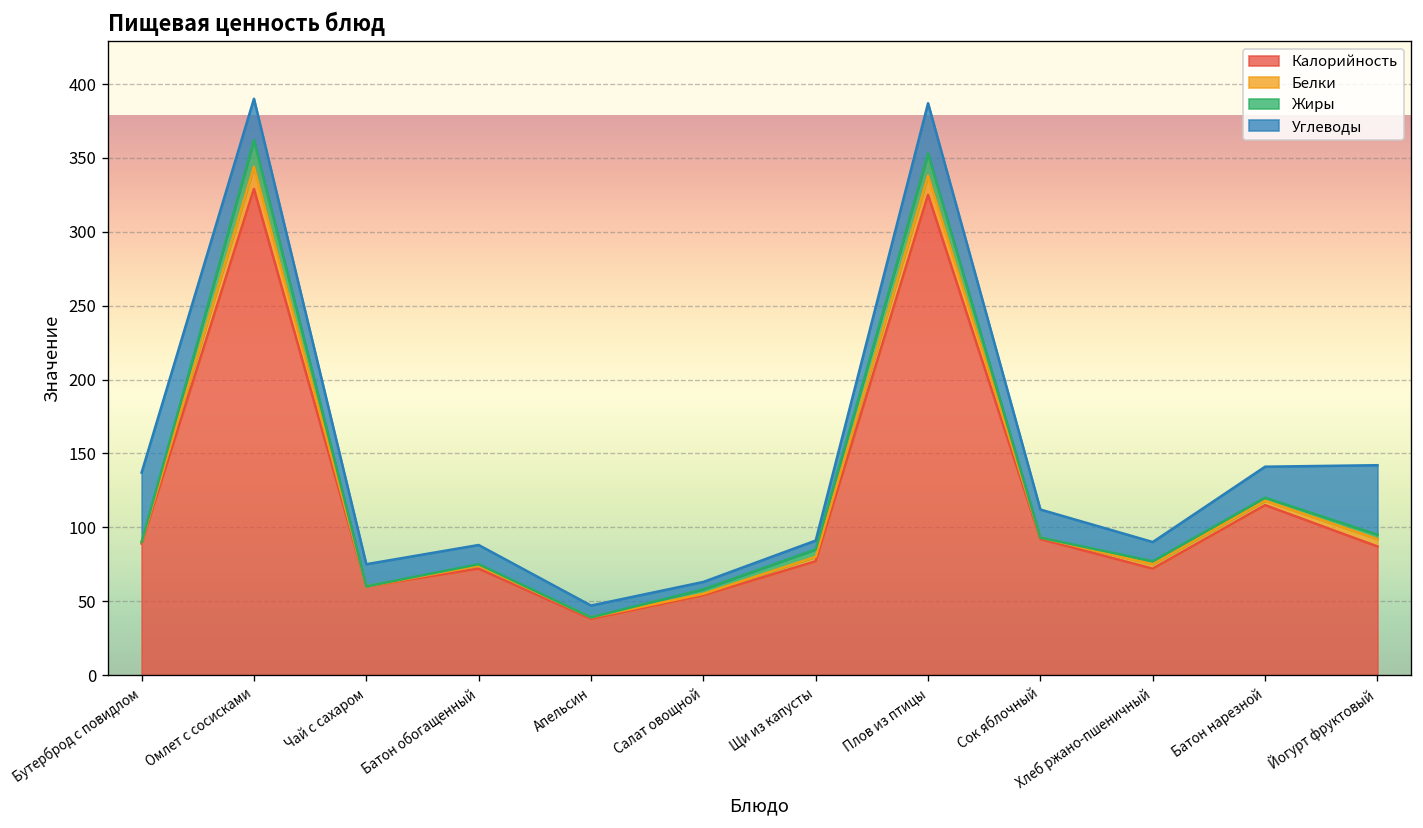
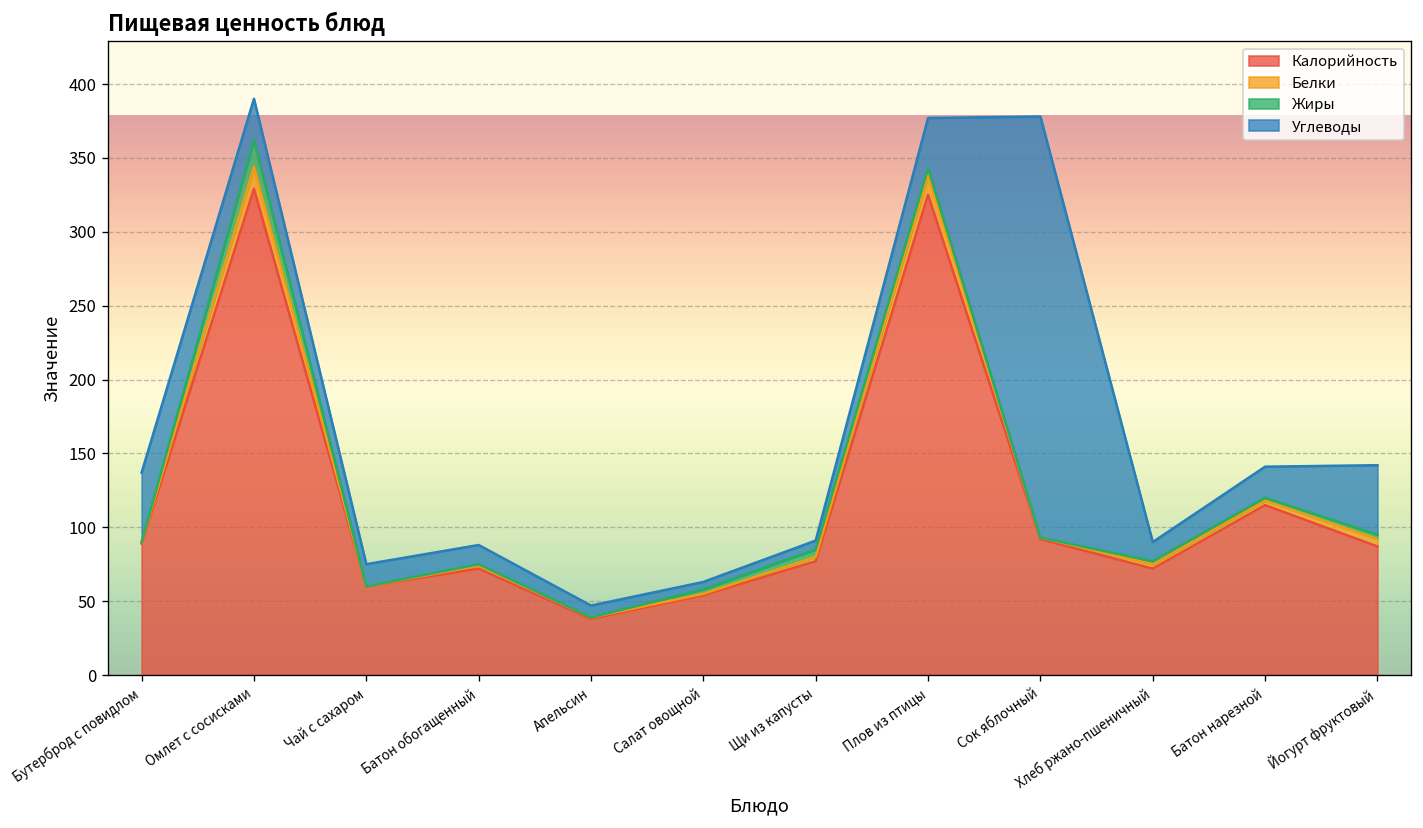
  {
    "Калорийность": {
      "Омлет с сосисками": 329,
      "Щи из капусты": 77,
      "Плов из птицы": 325,
      "Хлеб ржано-пшеничный": 72,
      "Батон нарезной": 115,
      "Йогурт фруктовый": 87
    },
    "Белки": {
      "Омлет с сосисками": 15,
      "Щи из капусты": 3,
      "Плов из птицы": 13,
      "Йогурт фруктовый": 5
    },
    "Жиры": {
      "Омлет с сосисками": 18,
      "Салат овощной": 3,
      "Щи из капусты": 5,
-     "Плов из птицы": 15,
+     "Плов из птицы": 5,
      "Йогурт фруктовый": 3
    },
    "Углеводы": {
      "Бутерброд с повидлом": 47,
      "Омлет с сосисками": 28,
      "Чай с сахаром": 15,
      "Батон обогащенный": 13,
      "Апельсин": 8,
      "Салат овощной": 5,
      "Щи из капусты": 6,
      "Плов из птицы": 34,
-     "Сок яблочный": 19,
+     "Сок яблочный": 285,
      "Хлеб ржано-пшеничный": 13,
      "Батон нарезной": 21,
      "Йогурт фруктовый": 47
    }
  }
